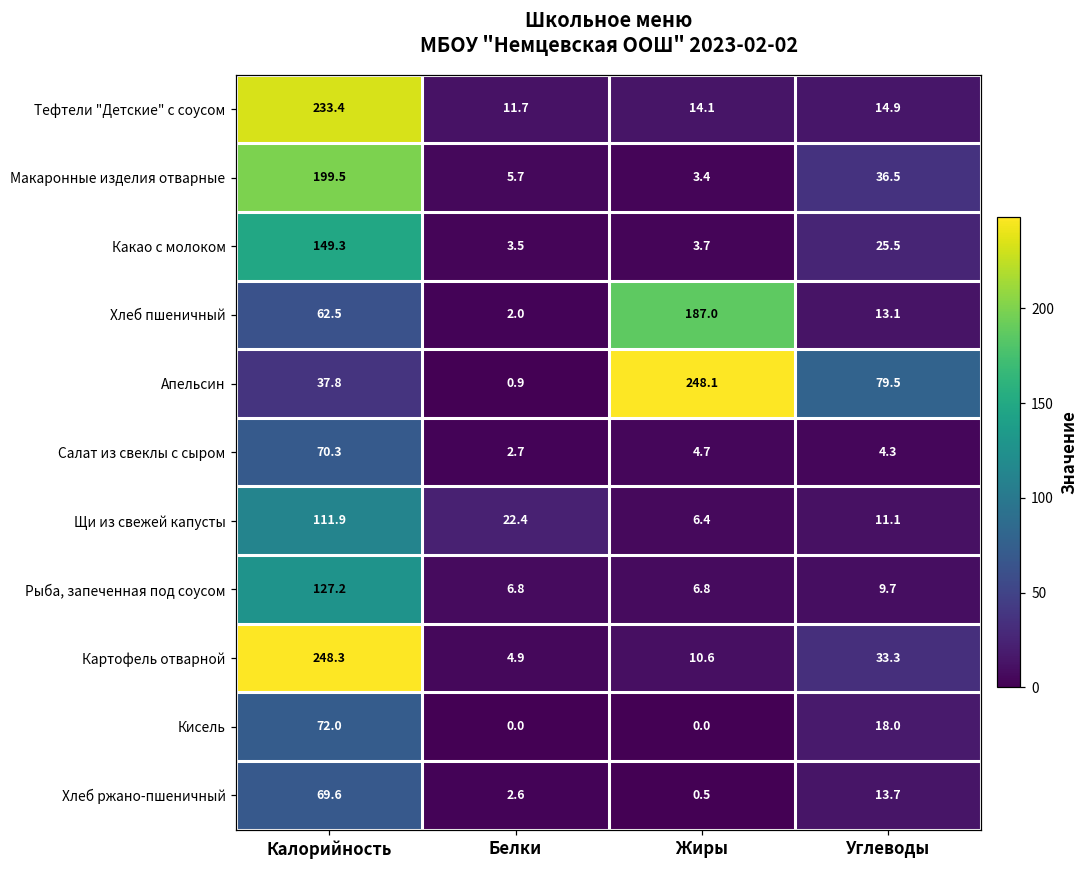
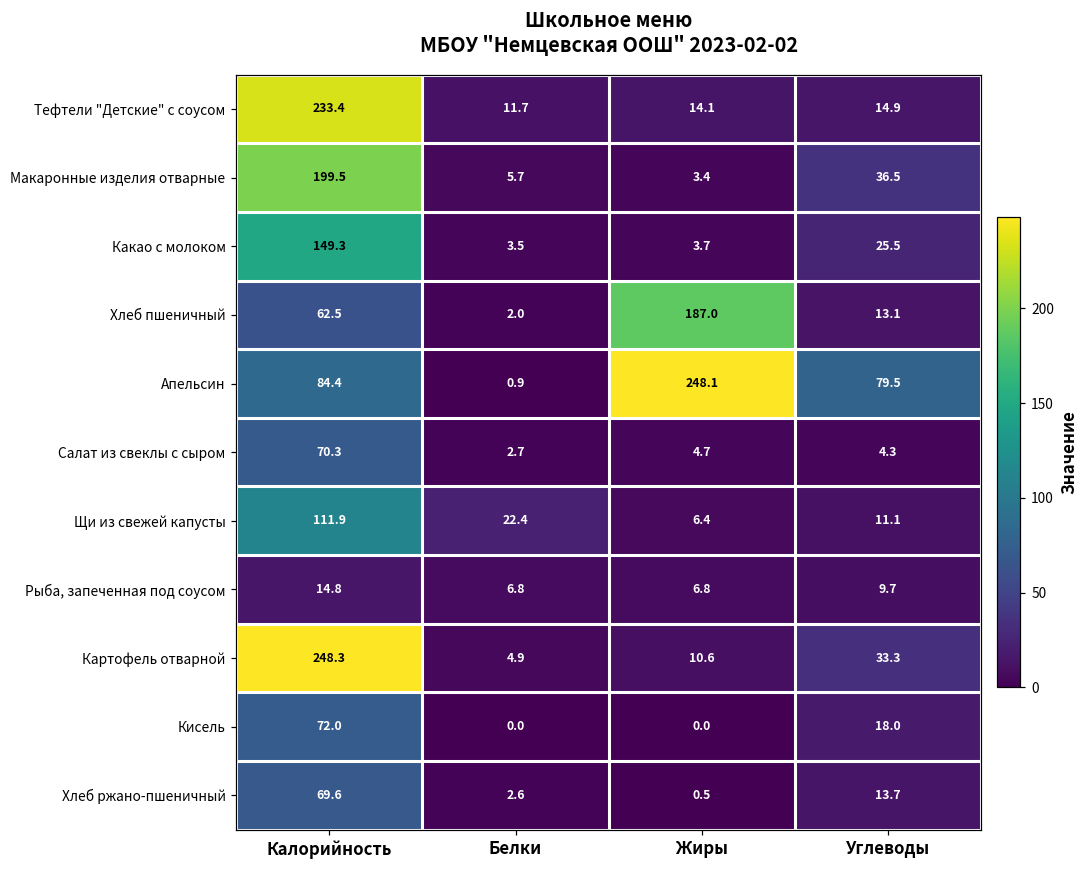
  {
    "Тефтели \"Детские\" с соусом": {
      "Калорийность": 233.4,
      "Белки": 11.7,
      "Жиры": 14.1,
      "Углеводы": 14.9
    },
    "Макаронные изделия отварные": {
      "Калорийность": 199.5,
      "Белки": 5.7,
      "Жиры": 3.4,
      "Углеводы": 36.5
    },
    "Какао с молоком": {
      "Калорийность": 149.3,
      "Белки": 3.5,
      "Жиры": 3.7,
      "Углеводы": 25.5
    },
    "Хлеб пшеничный": {
      "Калорийность": 62.5,
      "Белки": 2.0,
      "Жиры": 187.0,
      "Углеводы": 13.1
    },
    "Апельсин": {
-     "Калорийность": 37.8,
+     "Калорийность": 84.4,
      "Белки": 0.9,
      "Жиры": 248.1,
      "Углеводы": 79.5
    },
    "Салат из свеклы с сыром": {
      "Калорийность": 70.3,
      "Белки": 2.7,
      "Жиры": 4.7,
      "Углеводы": 4.3
    },
    "Щи из свежей капусты": {
      "Калорийность": 111.9,
      "Белки": 22.4,
      "Жиры": 6.4,
      "Углеводы": 11.1
    },
    "Рыба, запеченная под соусом": {
-     "Калорийность": 127.2,
+     "Калорийность": 14.8,
      "Белки": 6.8,
      "Жиры": 6.8,
      "Углеводы": 9.7
    },
    "Картофель отварной": {
      "Калорийность": 248.3,
      "Белки": 4.9,
      "Жиры": 10.6,
      "Углеводы": 33.3
    },
    "Кисель": {
      "Калорийность": 72.0,
      "Белки": 0.0,
      "Жиры": 0.0,
      "Углеводы": 18.0
    },
    "Хлеб ржано-пшеничный": {
      "Калорийность": 69.6,
      "Белки": 2.6,
      "Жиры": 0.5,
      "Углеводы": 13.7
    }
  }
